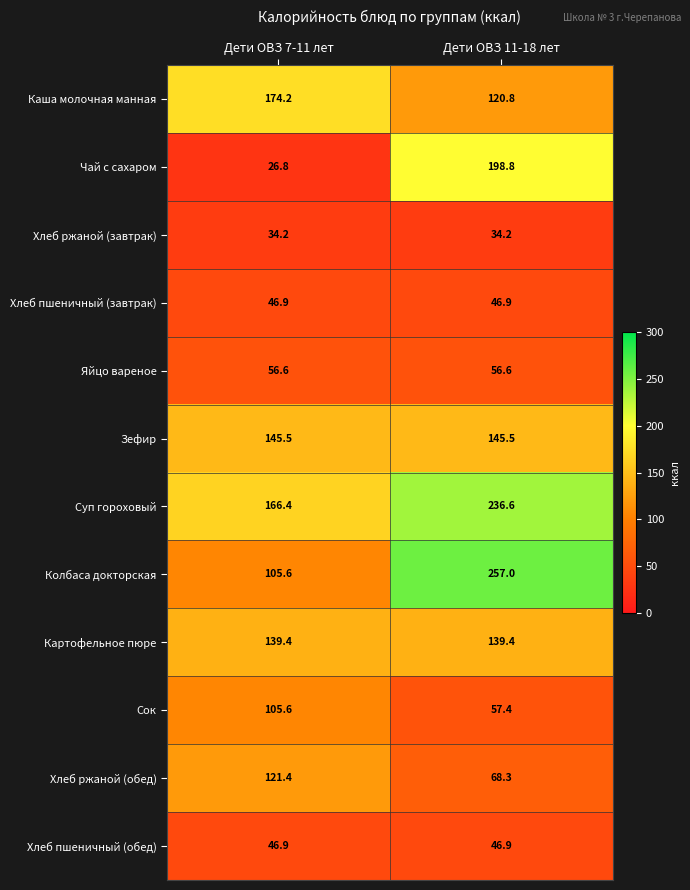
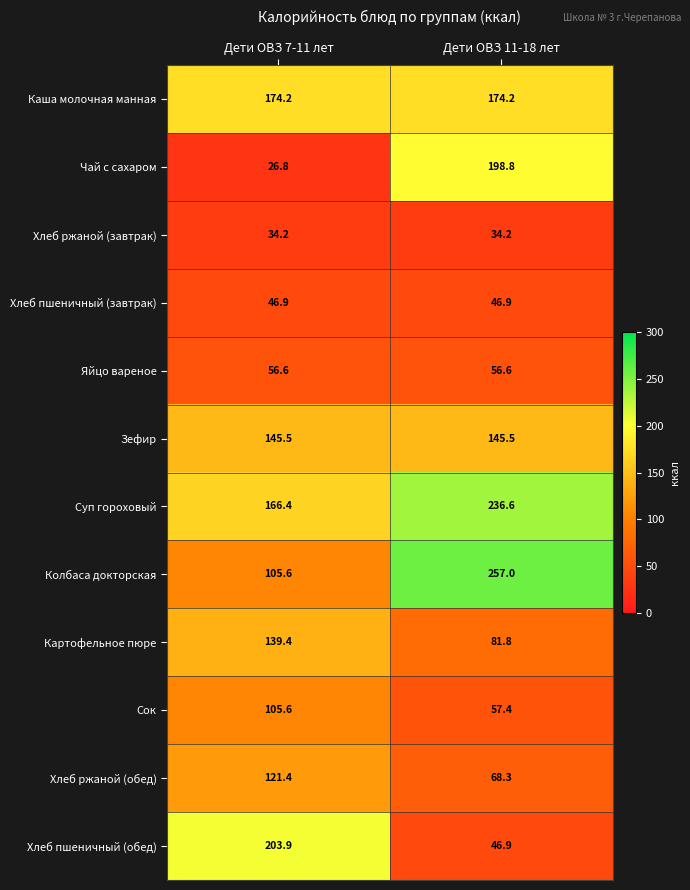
  {
    "Каша молочная манная": {
      "Дети ОВЗ 7-11 лет": 174.2,
-     "Дети ОВЗ 11-18 лет": 120.8
+     "Дети ОВЗ 11-18 лет": 174.2
    },
    "Чай с сахаром": {
      "Дети ОВЗ 7-11 лет": 26.8,
      "Дети ОВЗ 11-18 лет": 198.8
    },
    "Хлеб ржаной (завтрак)": {
      "Дети ОВЗ 7-11 лет": 34.2,
      "Дети ОВЗ 11-18 лет": 34.2
    },
    "Хлеб пшеничный (завтрак)": {
      "Дети ОВЗ 7-11 лет": 46.9,
      "Дети ОВЗ 11-18 лет": 46.9
    },
    "Яйцо вареное": {
      "Дети ОВЗ 7-11 лет": 56.6,
      "Дети ОВЗ 11-18 лет": 56.6
    },
    "Зефир": {
      "Дети ОВЗ 7-11 лет": 145.5,
      "Дети ОВЗ 11-18 лет": 145.5
    },
    "Суп гороховый": {
      "Дети ОВЗ 7-11 лет": 166.4,
      "Дети ОВЗ 11-18 лет": 236.6
    },
    "Колбаса докторская": {
      "Дети ОВЗ 7-11 лет": 105.6,
      "Дети ОВЗ 11-18 лет": 257.0
    },
    "Картофельное пюре": {
      "Дети ОВЗ 7-11 лет": 139.4,
-     "Дети ОВЗ 11-18 лет": 139.4
+     "Дети ОВЗ 11-18 лет": 81.8
    },
    "Сок": {
      "Дети ОВЗ 7-11 лет": 105.6,
      "Дети ОВЗ 11-18 лет": 57.4
    },
    "Хлеб ржаной (обед)": {
      "Дети ОВЗ 7-11 лет": 121.4,
      "Дети ОВЗ 11-18 лет": 68.3
    },
    "Хлеб пшеничный (обед)": {
-     "Дети ОВЗ 7-11 лет": 46.9,
+     "Дети ОВЗ 7-11 лет": 203.9,
      "Дети ОВЗ 11-18 лет": 46.9
    }
  }
